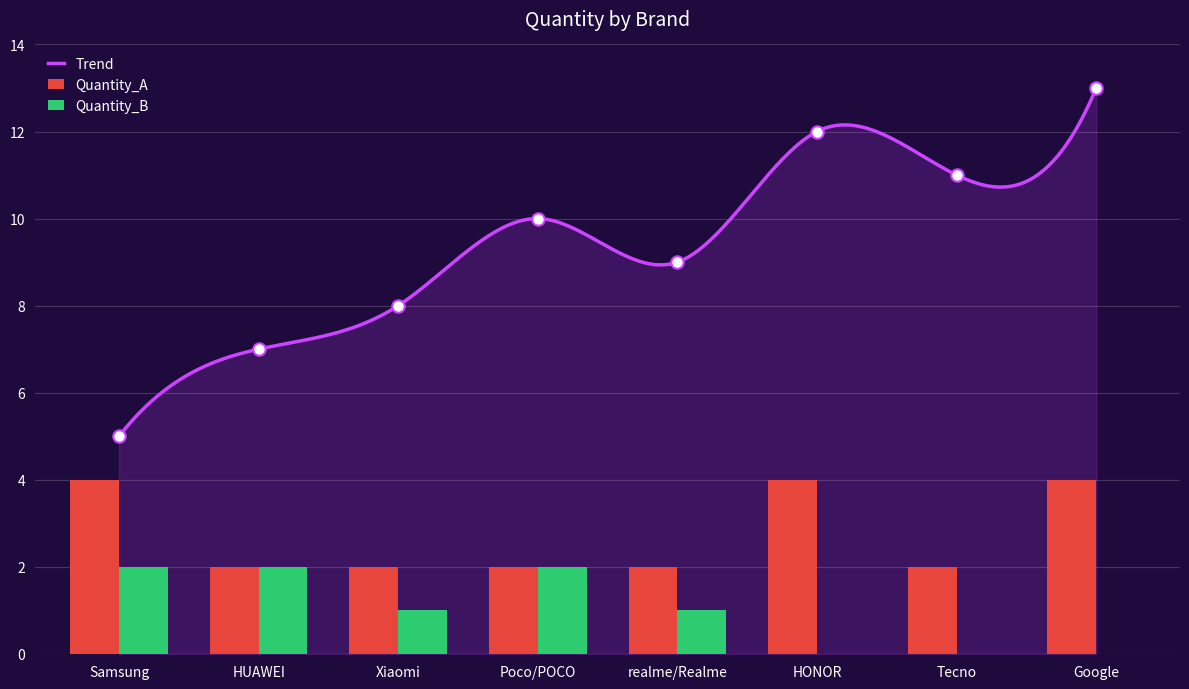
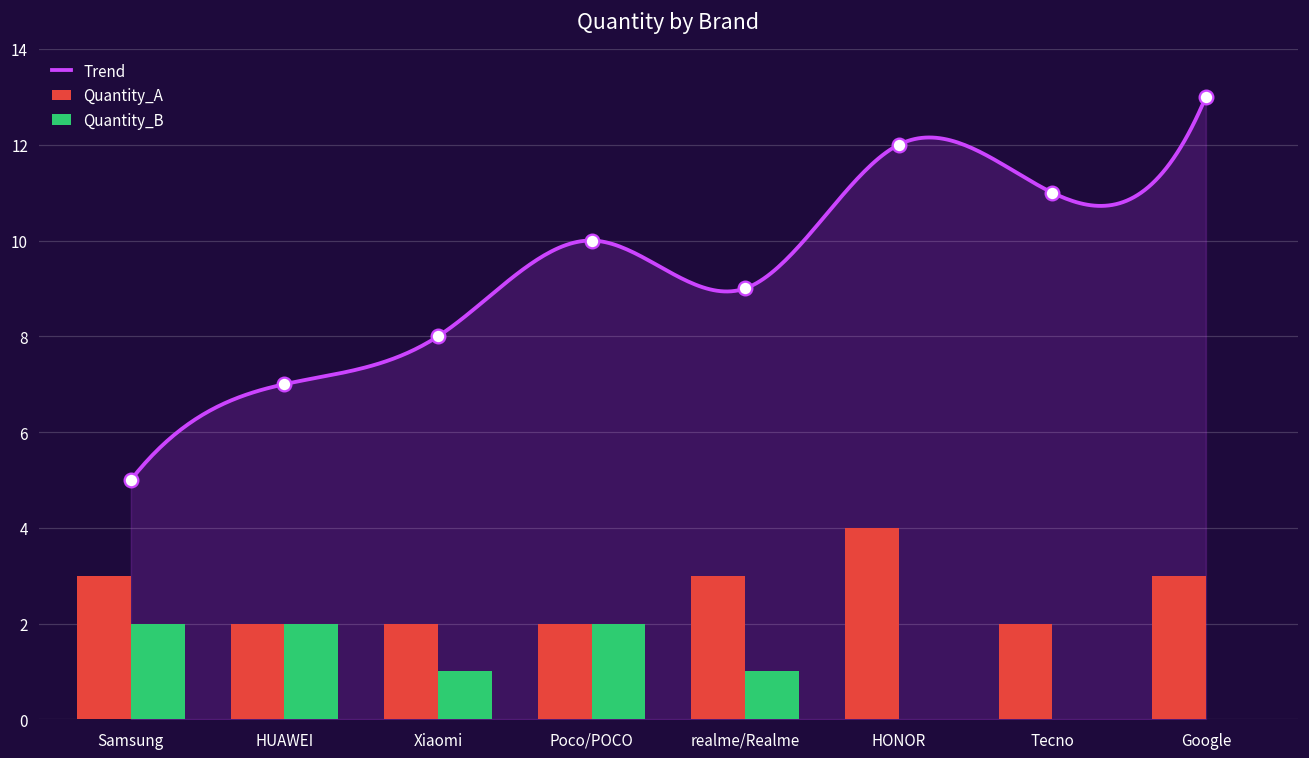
  {
    "Quantity_A": {
-     "Samsung": 4,
+     "Samsung": 3,
      "HUAWEI": 2,
      "Xiaomi": 2,
      "Poco/POCO": 2,
-     "realme/Realme": 2,
+     "realme/Realme": 3,
      "HONOR": 4,
      "Tecno": 2,
-     "Google": 4
+     "Google": 3
    },
    "Quantity_B": {
      "Samsung": 2,
      "HUAWEI": 2,
      "Xiaomi": 1,
      "Poco/POCO": 2,
      "realme/Realme": 1,
      "HONOR": 0,
      "Tecno": 0,
      "Google": 0
    }
  }
